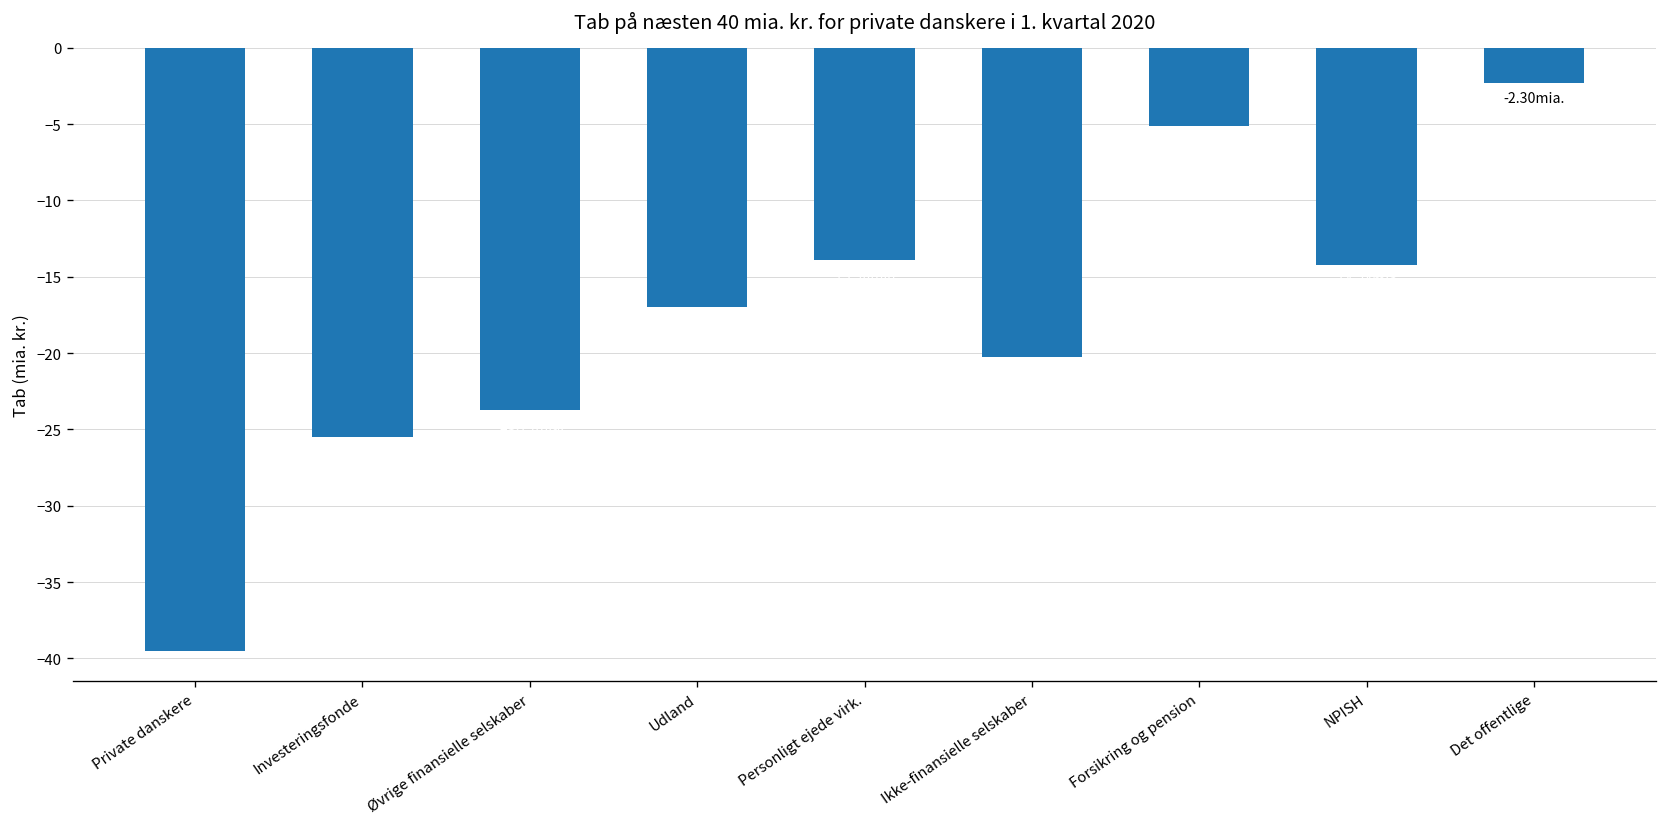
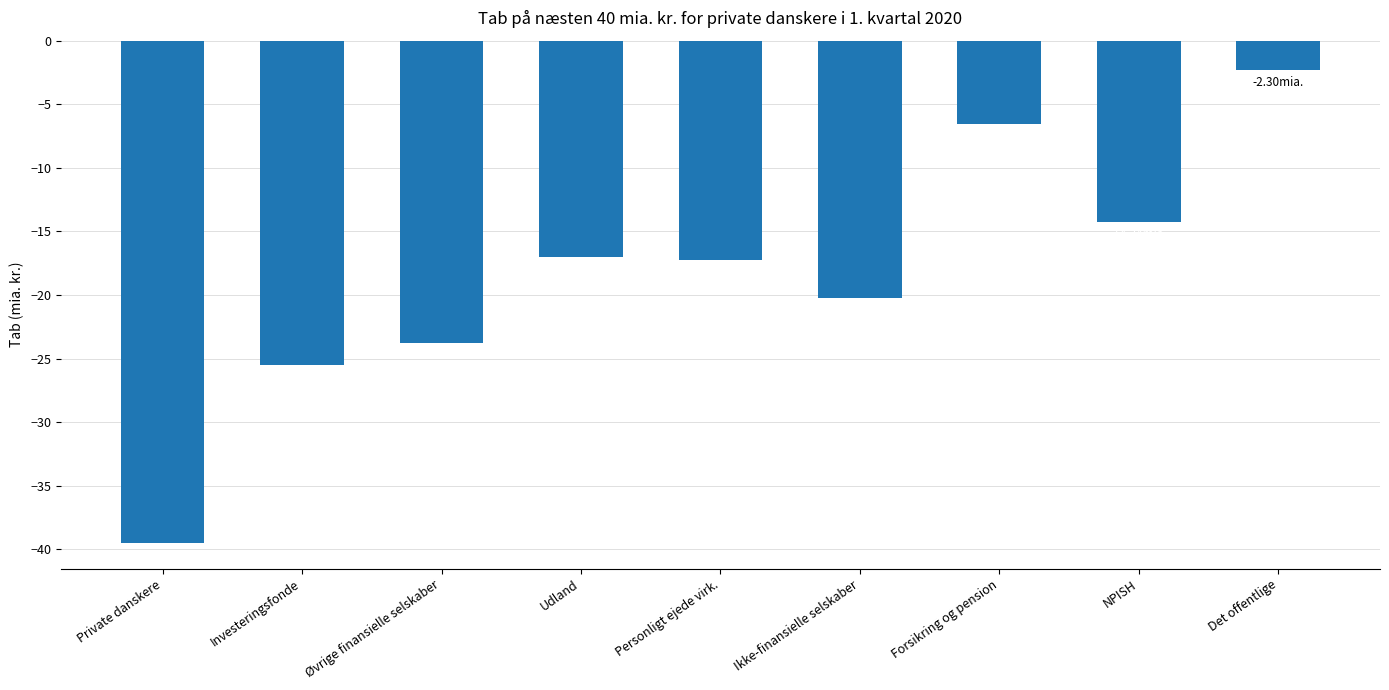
  {
    "Private danskere": -39.5,
    "Investeringsfonde": -25.5,
    "Øvrige finansielle selskaber": -23.7,
    "Udland": -17.0,
-   "Personligt ejede virk.": -13.9,
+   "Personligt ejede virk.": -17.2,
    "Ikke-finansielle selskaber": -20.3,
-   "Forsikring og pension": -5.1,
+   "Forsikring og pension": -6.6,
    "NPISH": -14.2
  }
